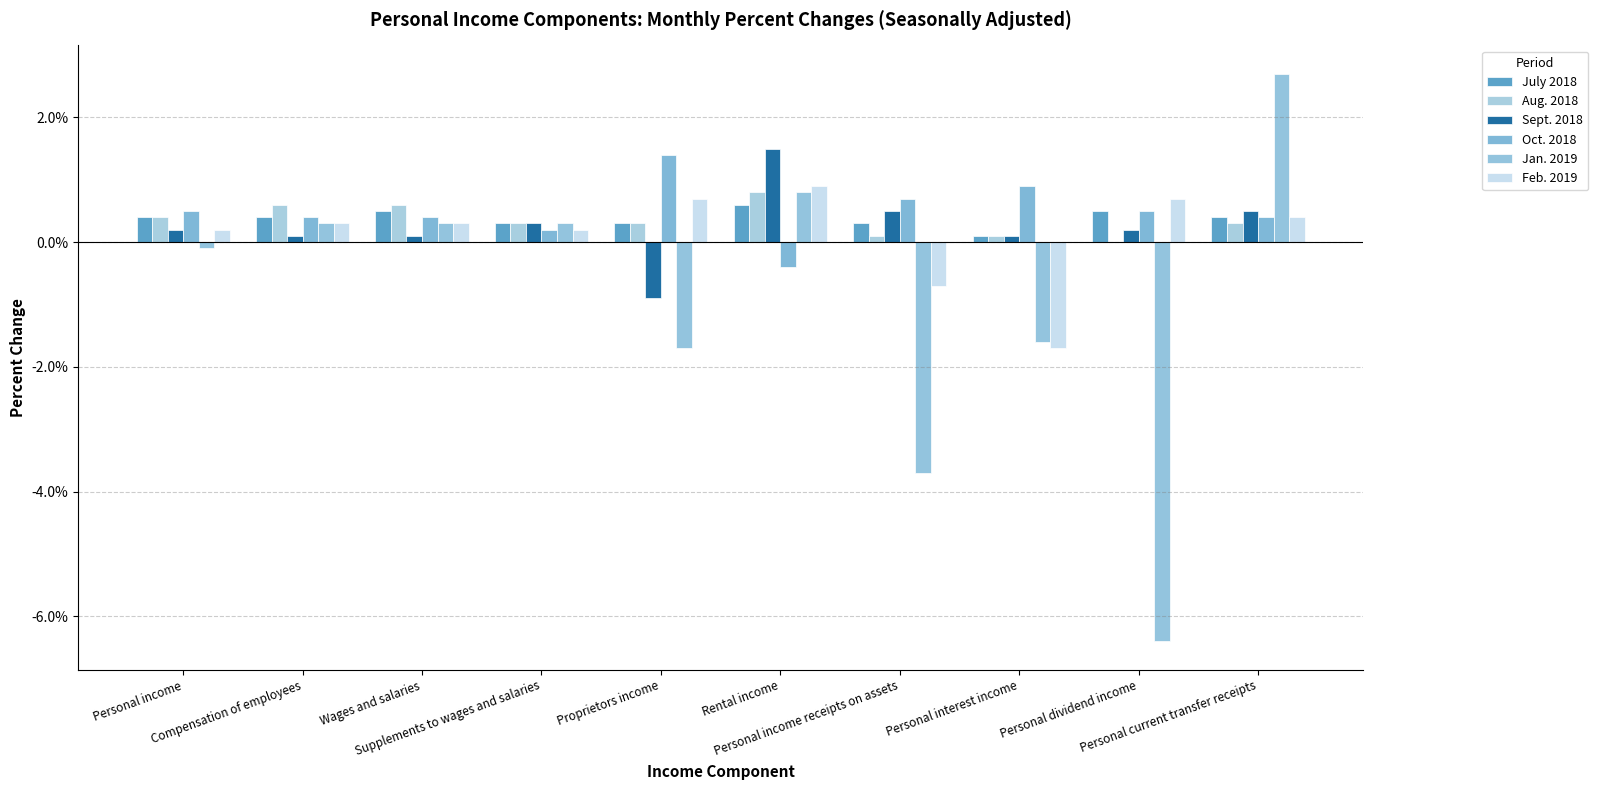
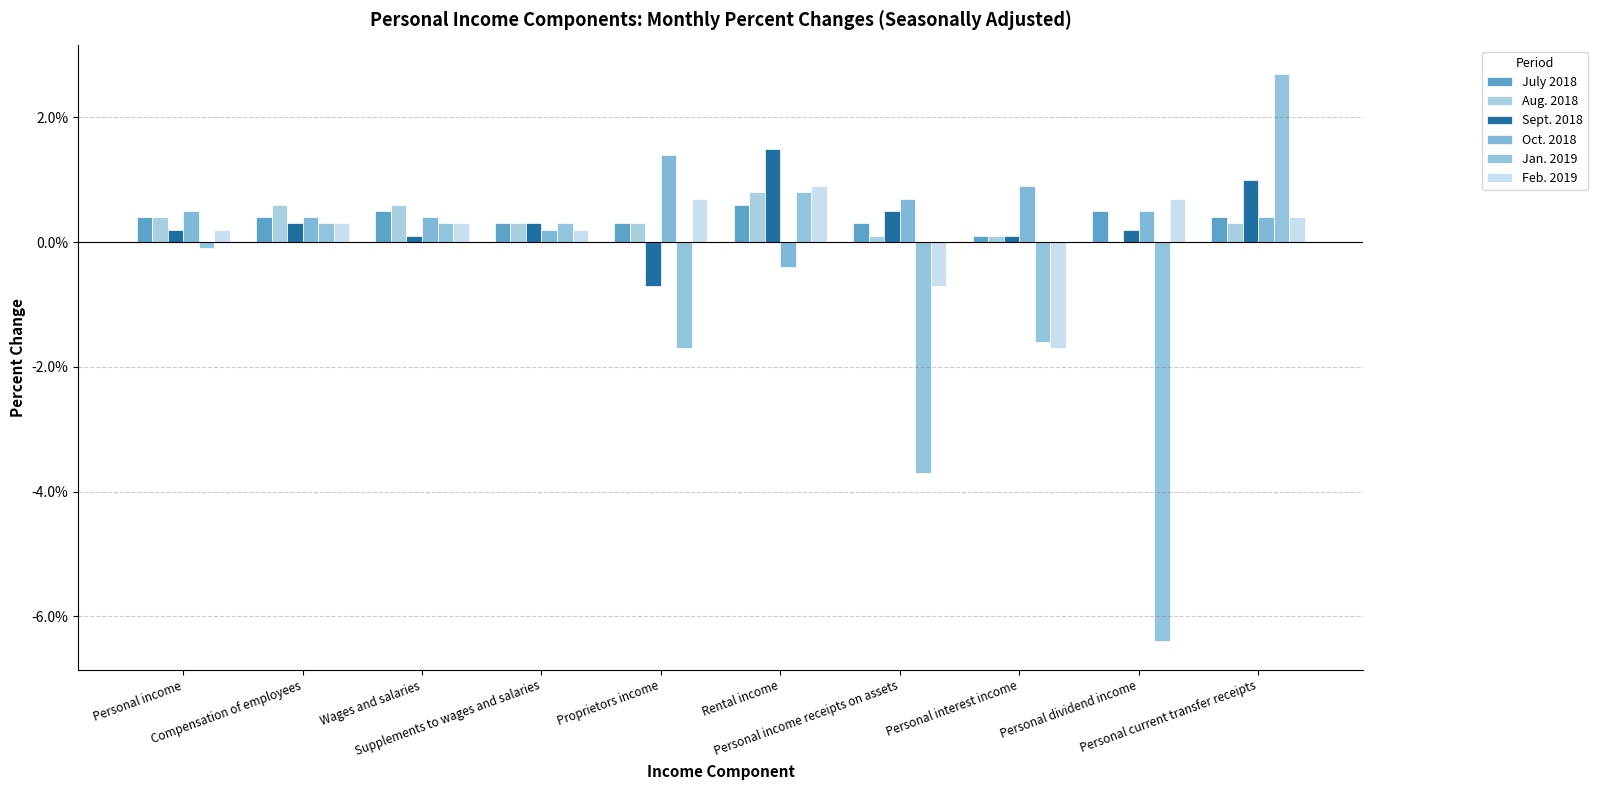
  {
    "Sept. 2018": {
      "Personal income": "0.2%",
-     "Compensation of employees": "0.1%",
+     "Compensation of employees": "0.3%",
      "Wages and salaries": "0.1%",
      "Supplements to wages and salaries": "0.3%",
-     "Proprietors income": "-0.9%",
+     "Proprietors income": "-0.7%",
      "Rental income": "1.5%",
      "Personal income receipts on assets": "0.5%",
      "Personal interest income": "0.1%",
      "Personal dividend income": "0.2%",
-     "Personal current transfer receipts": "0.5%"
+     "Personal current transfer receipts": "1.0%"
    }
  }
